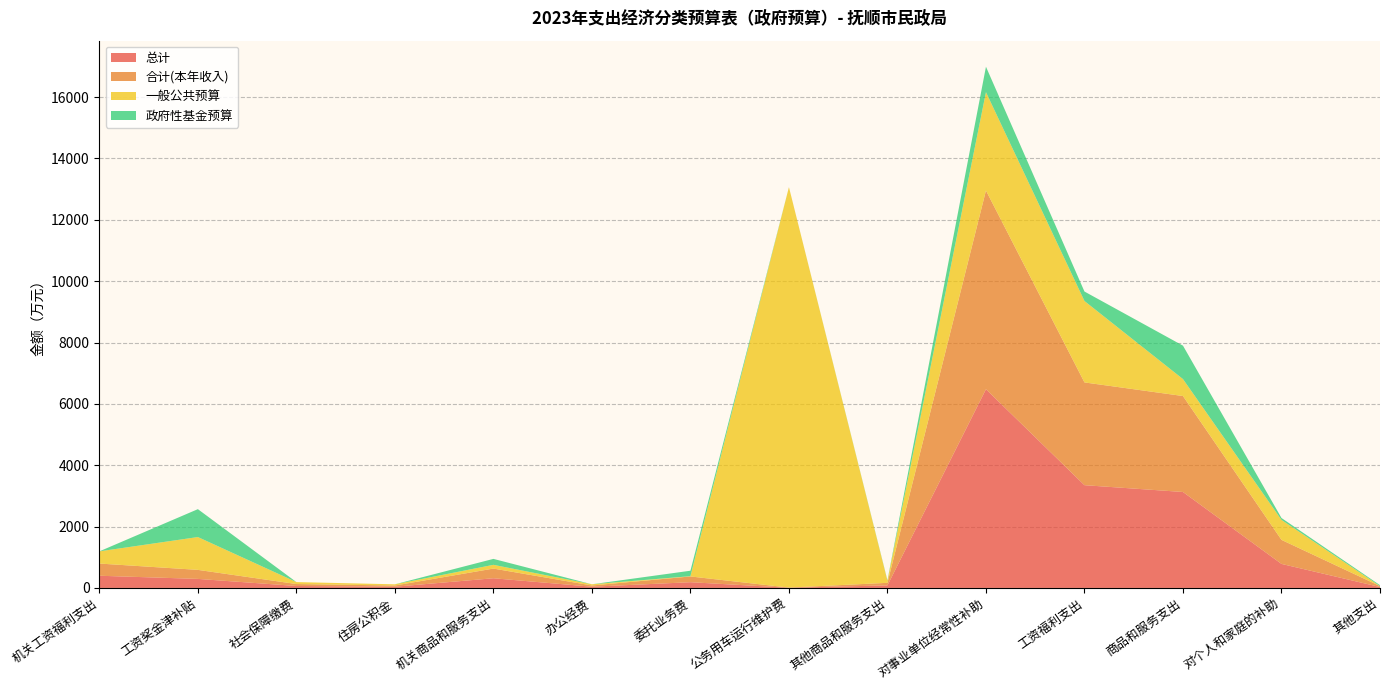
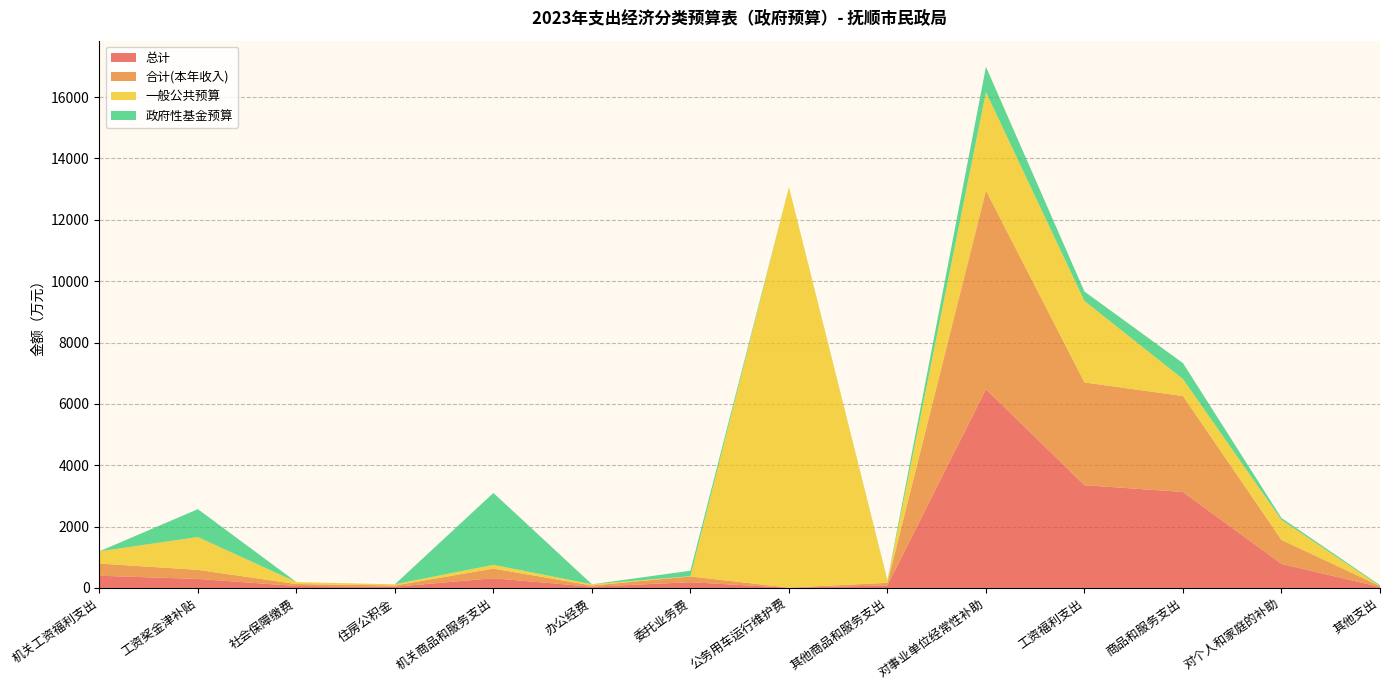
  {
    "一般公共预算": {
      "工资奖金津补贴": 1100,
      "机关商品和服务支出": 100,
      "对事业单位经常性补助": 3200,
      "工资福利支出": 2700,
      "商品和服务支出": 600
    },
    "政府性基金预算": {
      "工资奖金津补贴": 900,
-     "机关商品和服务支出": 200,
+     "机关商品和服务支出": 2300,
      "委托业务费": 200,
      "对事业单位经常性补助": 800,
      "工资福利支出": 300,
-     "商品和服务支出": 1100
+     "商品和服务支出": 500
    }
  }
